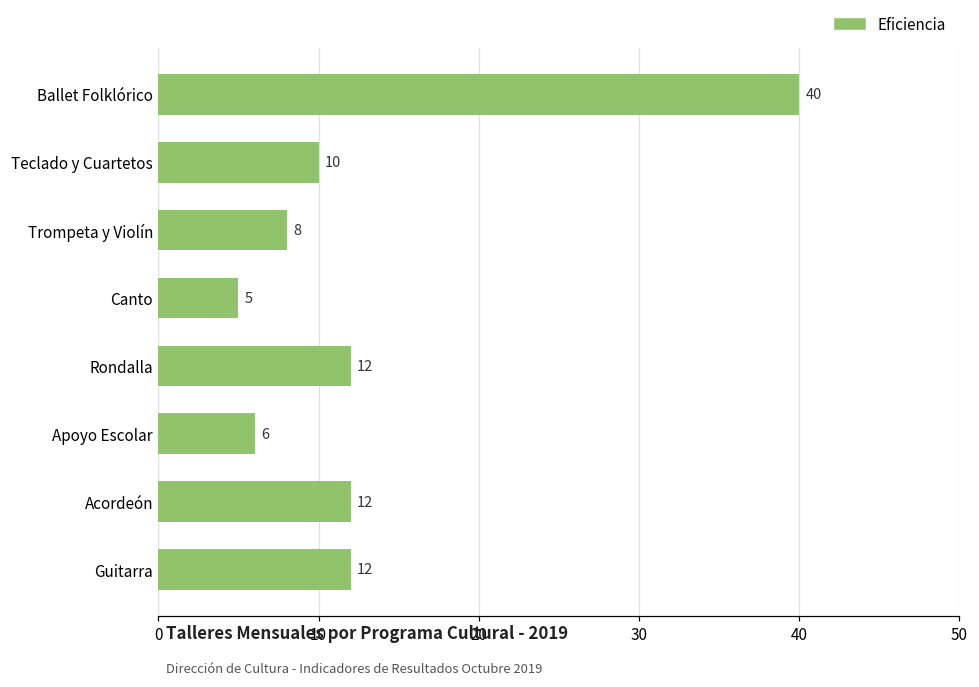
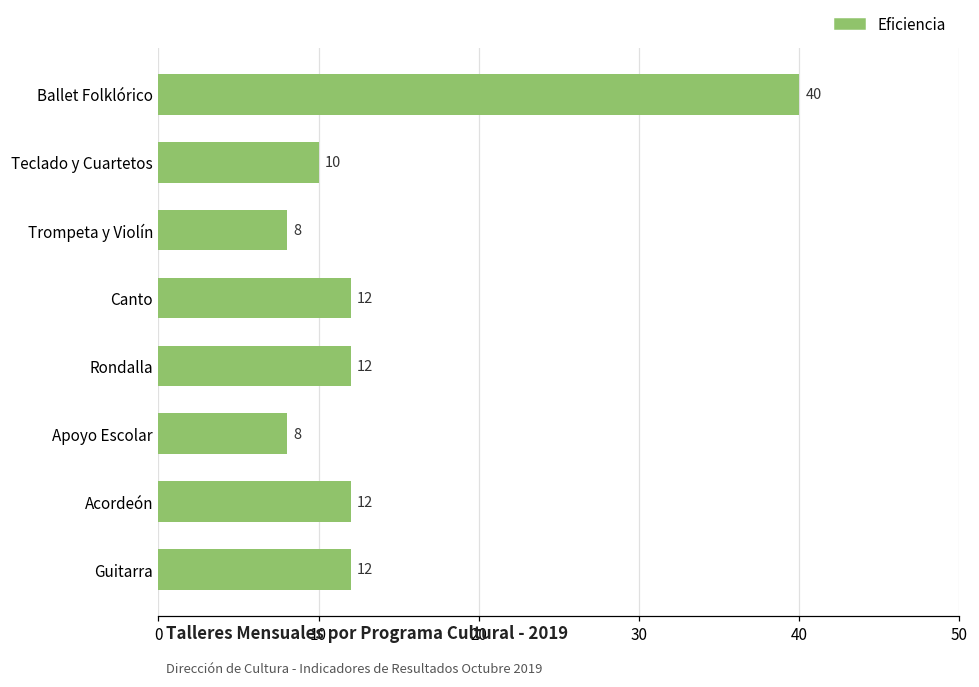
  {
    "Ballet Folklórico": 40,
    "Teclado y Cuartetos": 10,
    "Trompeta y Violín": 8,
-   "Canto": 5,
+   "Canto": 12,
    "Rondalla": 12,
-   "Apoyo Escolar": 6,
+   "Apoyo Escolar": 8,
    "Acordeón": 12,
    "Guitarra": 12
  }
